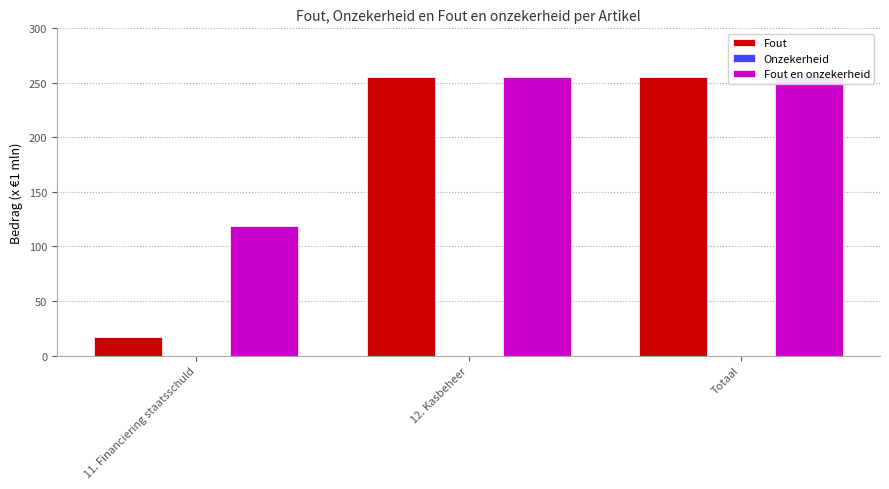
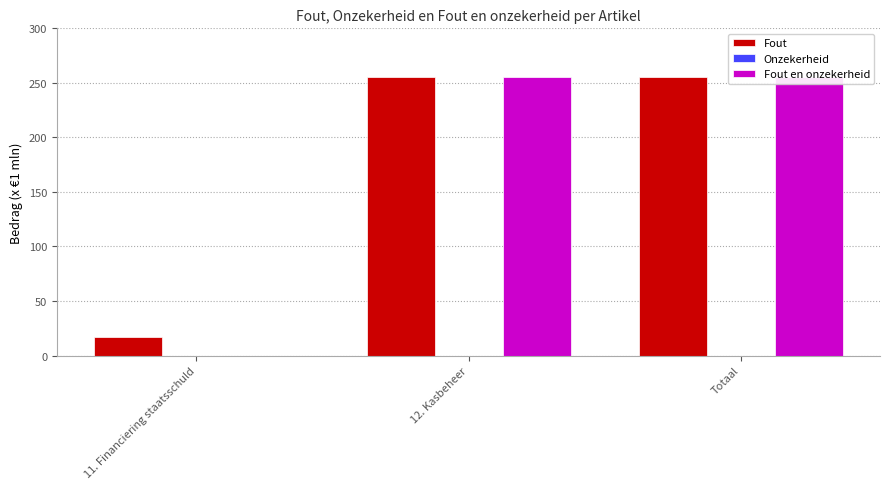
  {
    "Fout": {
      "11. Financiering staatsschuld": 17,
      "12. Kasbeheer": 255,
      "Totaal": 255
    },
    "Onzekerheid": {
      "11. Financiering staatsschuld": 0,
      "12. Kasbeheer": 0,
      "Totaal": 0
    },
    "Fout en onzekerheid": {
-     "11. Financiering staatsschuld": 119,
+     "11. Financiering staatsschuld": 0,
      "12. Kasbeheer": 255
    }
  }
